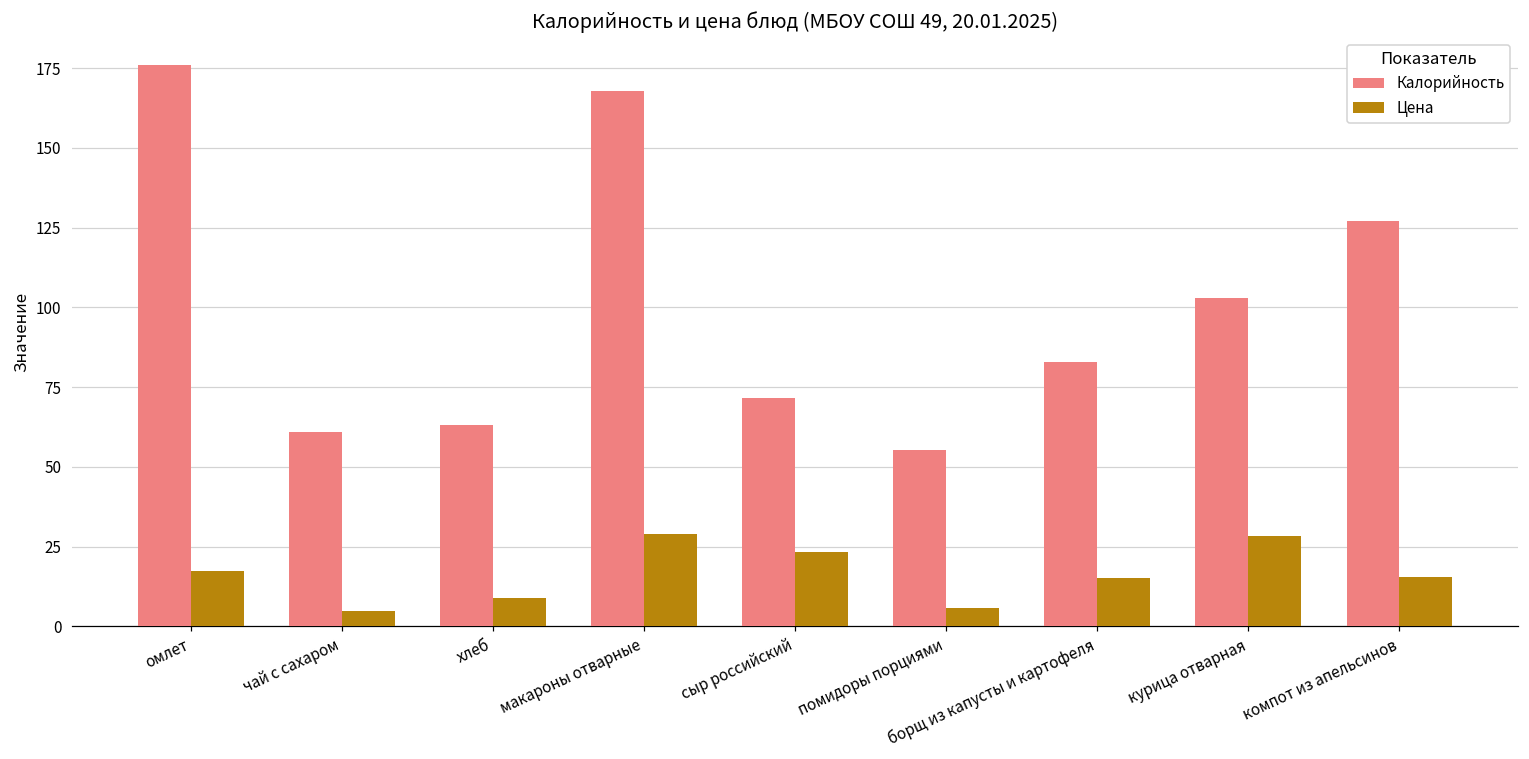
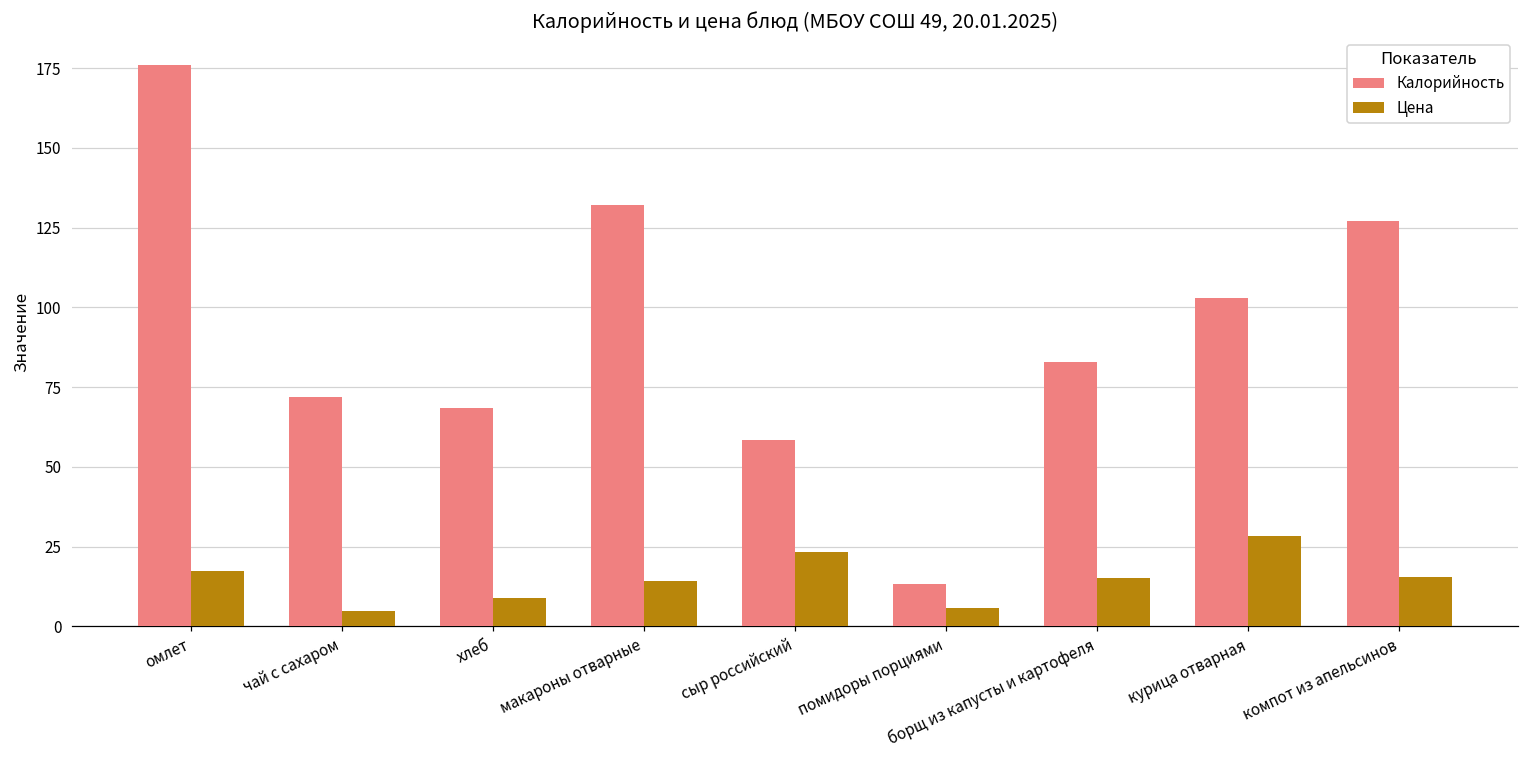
  {
    "Калорийность": {
      "омлет": 176,
-     "чай с сахаром": 61,
-     "хлеб": 63,
-     "макароны отварные": 168,
-     "сыр российский": 72,
-     "помидоры порциями": 55,
+     "чай с сахаром": 72,
+     "хлеб": 69,
+     "макароны отварные": 132,
+     "сыр российский": 59,
+     "помидоры порциями": 13,
      "борщ из капусты и картофеля": 83,
      "курица отварная": 103,
      "компот из апельсинов": 127
    },
    "Цена": {
      "омлет": 17,
      "чай с сахаром": 5,
      "хлеб": 9,
-     "макароны отварные": 29,
+     "макароны отварные": 14,
      "сыр российский": 23,
      "помидоры порциями": 6,
      "борщ из капусты и картофеля": 15,
      "курица отварная": 28,
      "компот из апельсинов": 15
    }
  }
